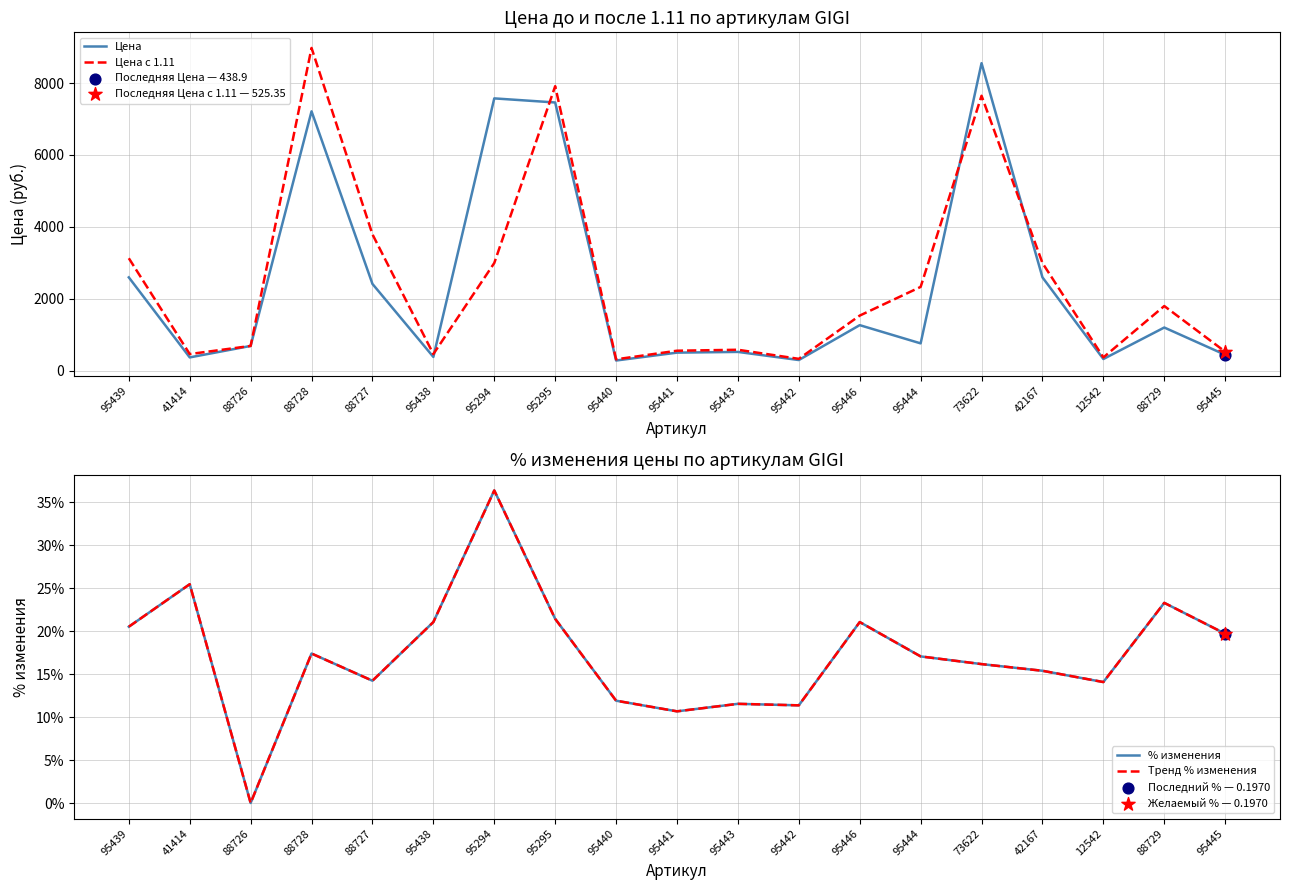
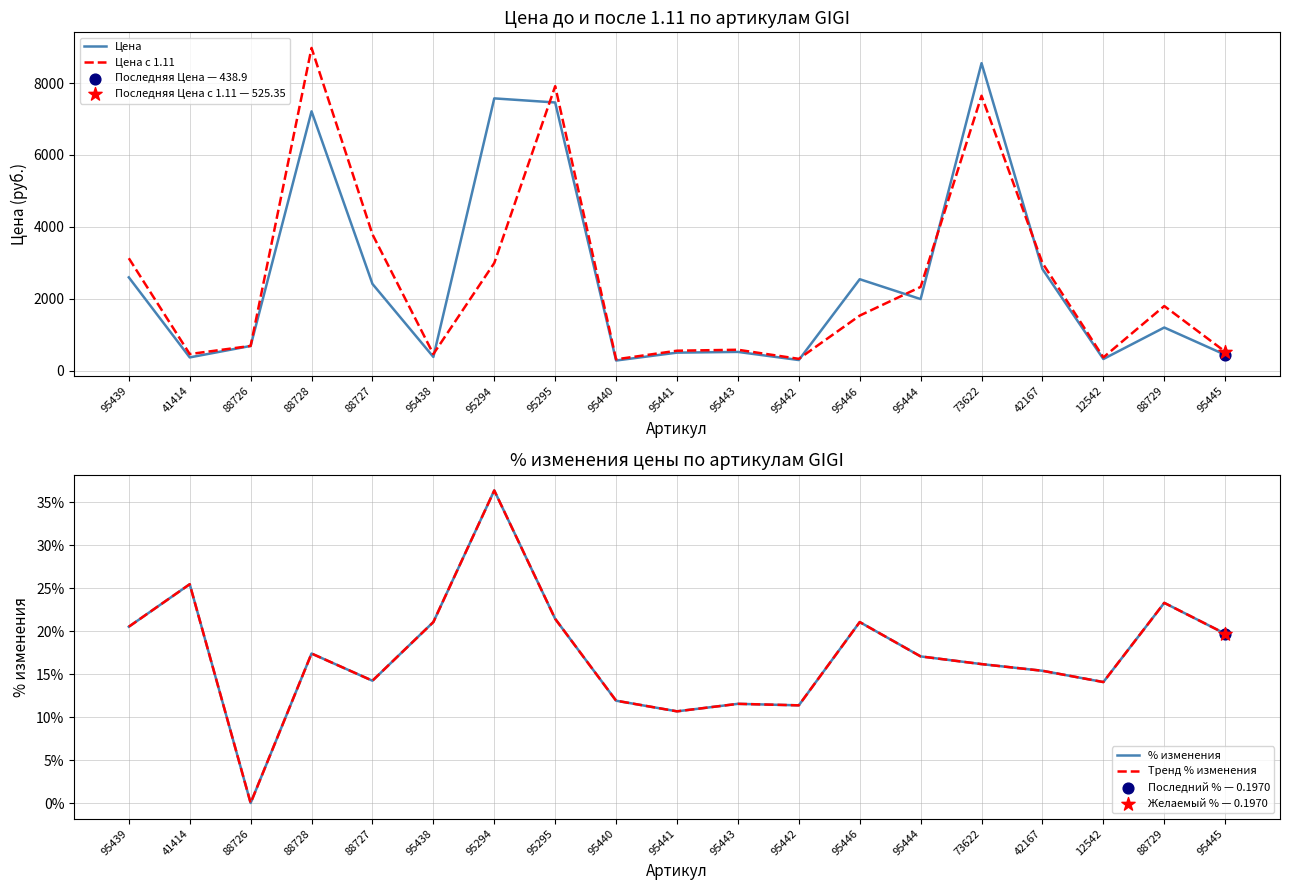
  {
    "Цена до и после 1.11 по артикулам GIGI": {
      "Цена": {
        "95439": 2600,
        "41414": 400,
        "88728": 7200,
        "88727": 2400,
        "95438": 400,
        "95294": 7600,
        "95295": 7500,
-       "95446": 1300,
-       "95444": 800,
+       "95446": 2500,
+       "95444": 2000,
        "73622": 8600,
-       "42167": 2600,
+       "42167": 2800,
        "88729": 1200
      }
    }
  }
